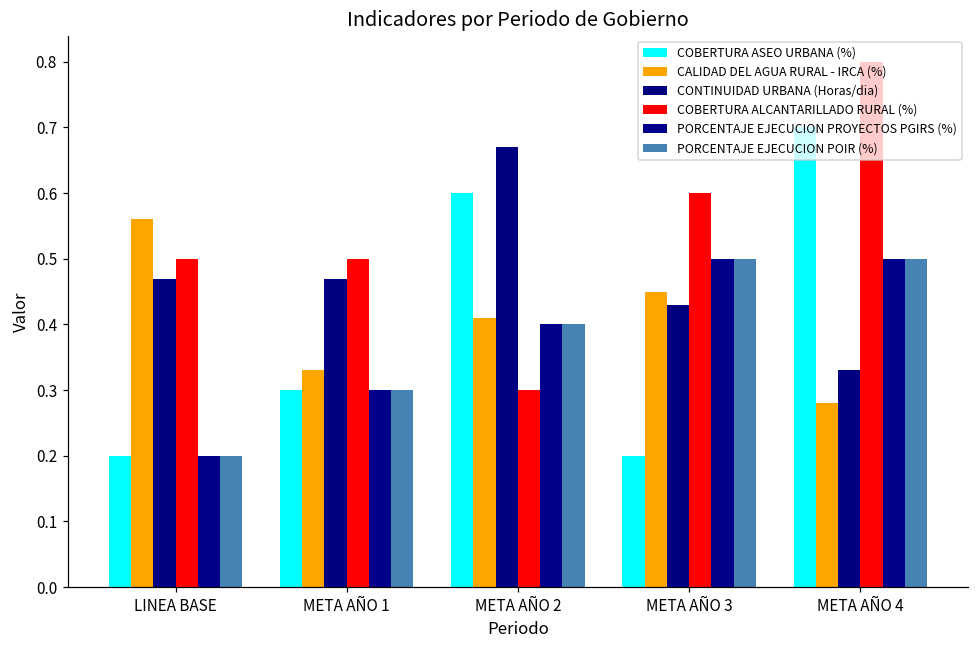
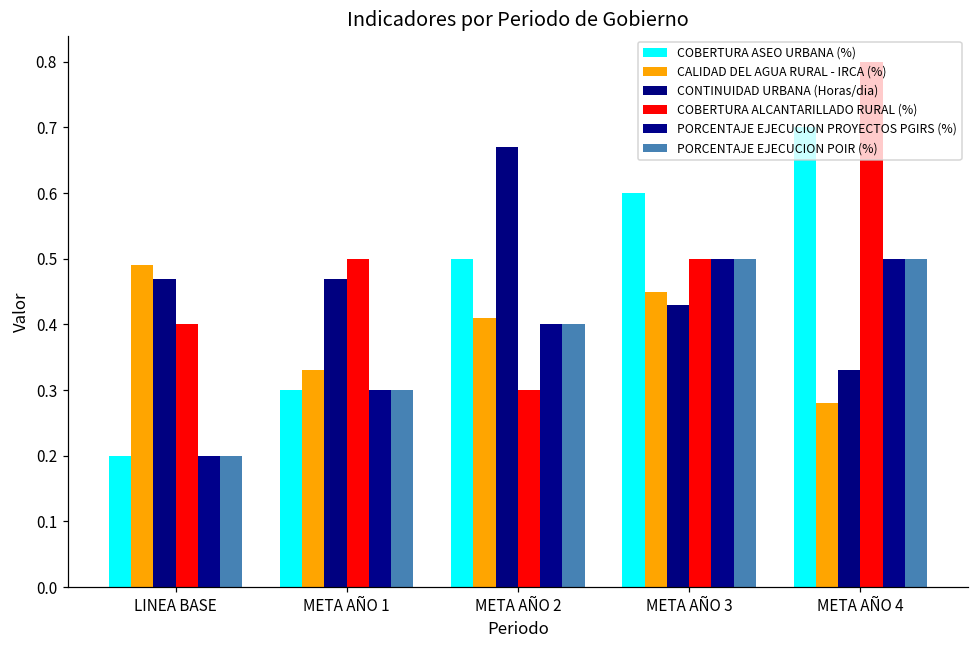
  {
    "COBERTURA ASEO URBANA (%)": {
      "LINEA BASE": 0.2,
      "META AÑO 1": 0.3,
-     "META AÑO 2": 0.6,
-     "META AÑO 3": 0.2
+     "META AÑO 2": 0.5,
+     "META AÑO 3": 0.6
    },
    "CALIDAD DEL AGUA RURAL - IRCA (%)": {
-     "LINEA BASE": 0.56,
+     "LINEA BASE": 0.49,
      "META AÑO 1": 0.33,
      "META AÑO 2": 0.41,
      "META AÑO 3": 0.45,
      "META AÑO 4": 0.28
    },
    "COBERTURA ALCANTARILLADO RURAL (%)": {
-     "LINEA BASE": 0.5,
+     "LINEA BASE": 0.4,
      "META AÑO 1": 0.5,
      "META AÑO 2": 0.3,
-     "META AÑO 3": 0.6
+     "META AÑO 3": 0.5
    },
    "PORCENTAJE EJECUCION POIR (%)": {
      "LINEA BASE": 0.20,
      "META AÑO 1": 0.30,
      "META AÑO 2": 0.40,
      "META AÑO 3": 0.50,
      "META AÑO 4": 0.50
    }
  }
